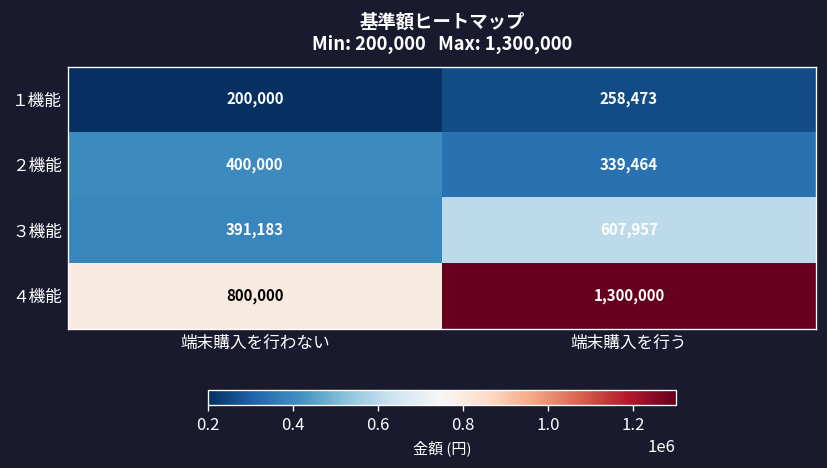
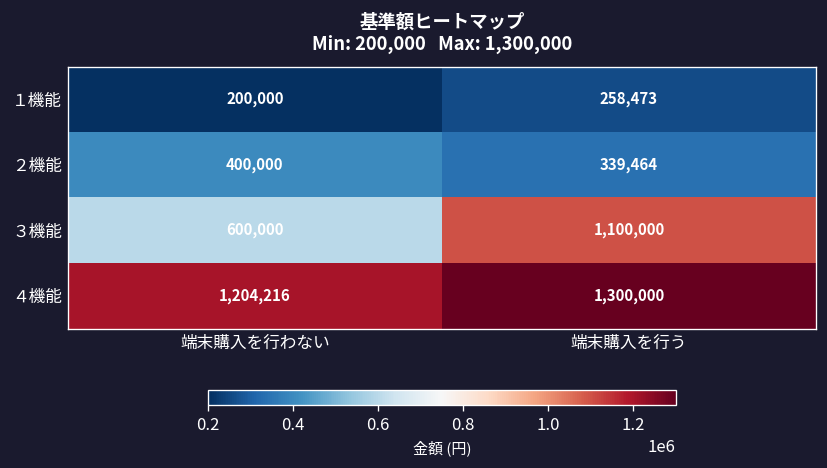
  {
    "１機能": {
      "端末購入を行わない": "200,000",
      "端末購入を行う": "258,473"
    },
    "２機能": {
      "端末購入を行わない": "400,000",
      "端末購入を行う": "339,464"
    },
    "３機能": {
-     "端末購入を行わない": "391,183",
-     "端末購入を行う": "607,957"
+     "端末購入を行わない": "600,000",
+     "端末購入を行う": "1,100,000"
    },
    "４機能": {
-     "端末購入を行わない": "800,000",
+     "端末購入を行わない": "1,204,216",
      "端末購入を行う": "1,300,000"
    }
  }
